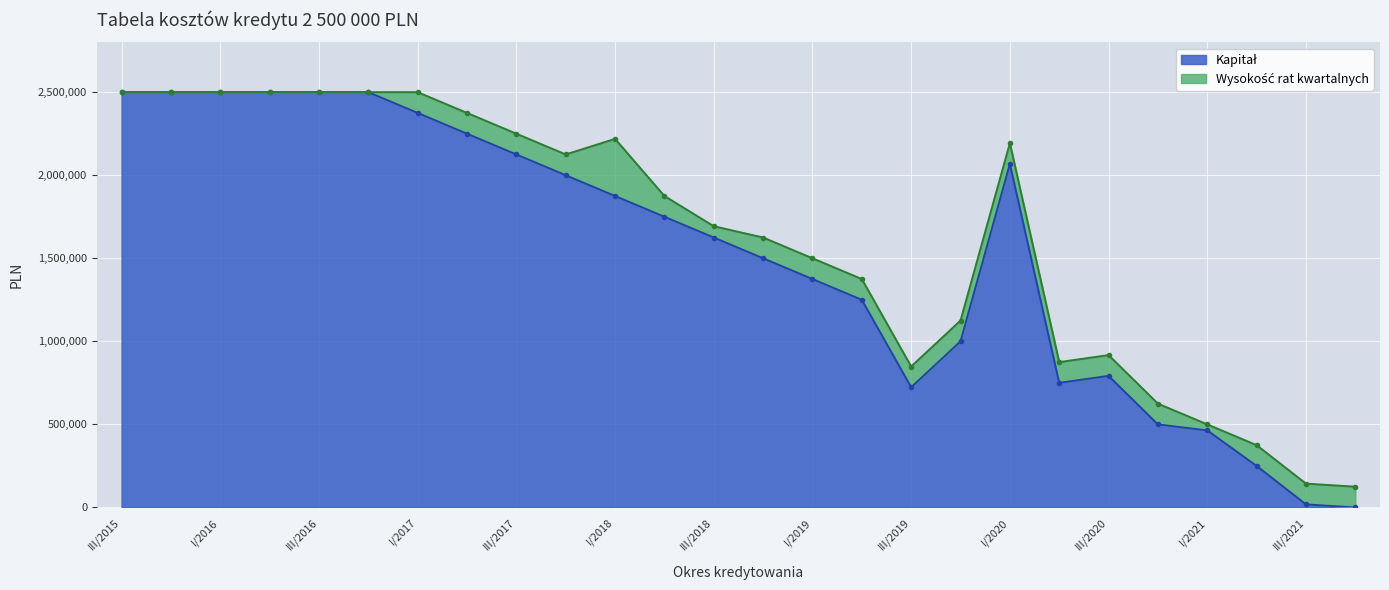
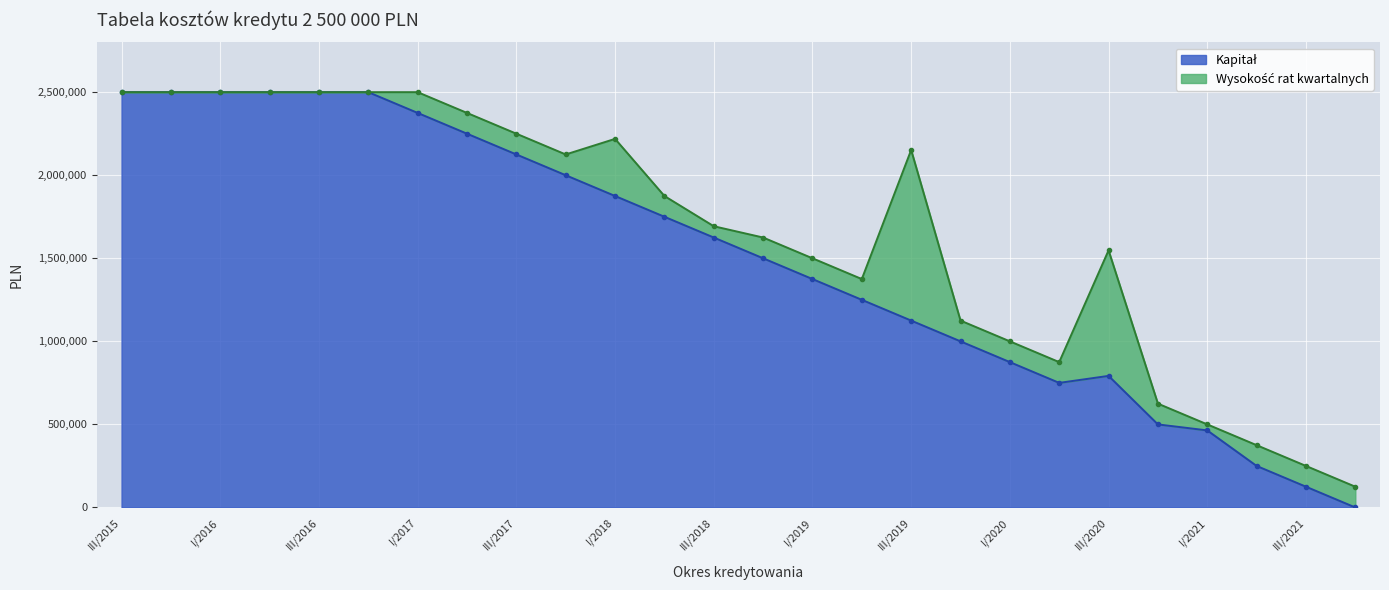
  {
    "Kapitał": {
      "I/2017": "2,380,000",
      "III/2017": "2,130,000",
      "I/2018": "1,880,000",
      "III/2018": "1,630,000",
      "I/2019": "1,380,000",
-     "III/2019": "720,000",
-     "I/2020": "2,070,000",
+     "III/2019": "1,130,000",
+     "I/2020": "880,000",
      "III/2020": "790,000",
      "I/2021": "460,000",
-     "III/2021": "20,000"
+     "III/2021": "130,000"
    },
    "Wysokość rat kwartalnych": {
      "I/2017": "130,000",
      "III/2017": "130,000",
      "I/2018": "340,000",
      "III/2018": "70,000",
      "I/2019": "130,000",
-     "III/2019": "130,000",
+     "III/2019": "1,030,000",
      "I/2020": "130,000",
-     "III/2020": "130,000",
+     "III/2020": "760,000",
      "I/2021": "40,000",
      "III/2021": "130,000"
    }
  }
